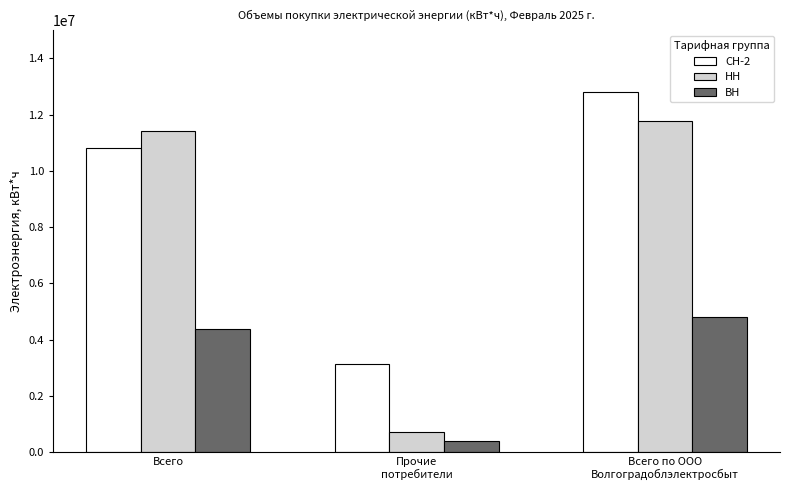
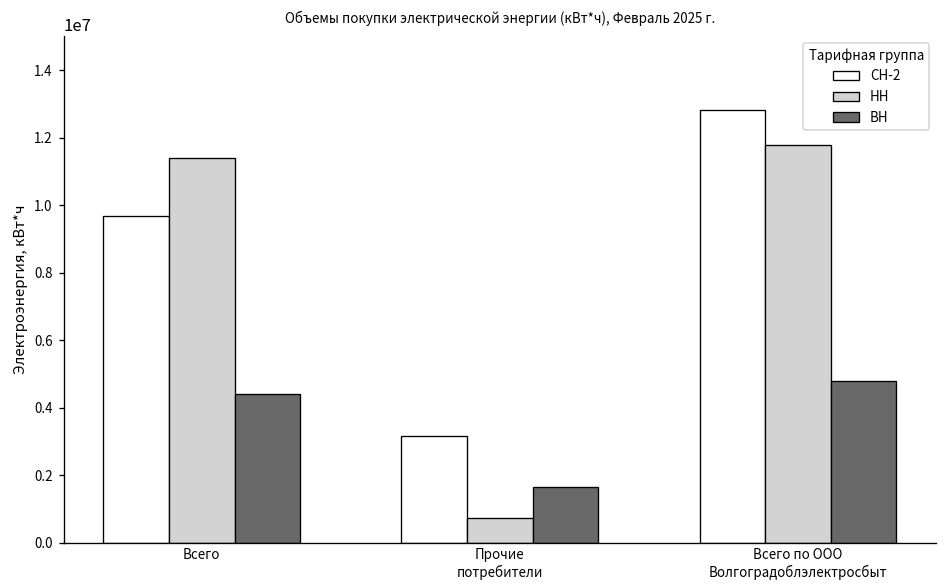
  {
    "СН-2": {
-     "Всего": 10800000,
+     "Всего": 9700000,
      "Прочие потребители": 3100000,
      "Всего по ООО Волгоградоблэлектросбыт": 12800000
    },
    "НН": {
      "Всего": 11400000,
      "Прочие потребители": 700000,
      "Всего по ООО Волгоградоблэлектросбыт": 11800000
    },
    "ВН": {
      "Всего": 4400000,
-     "Прочие потребители": 400000,
+     "Прочие потребители": 1600000,
      "Всего по ООО Волгоградоблэлектросбыт": 4800000
    }
  }
